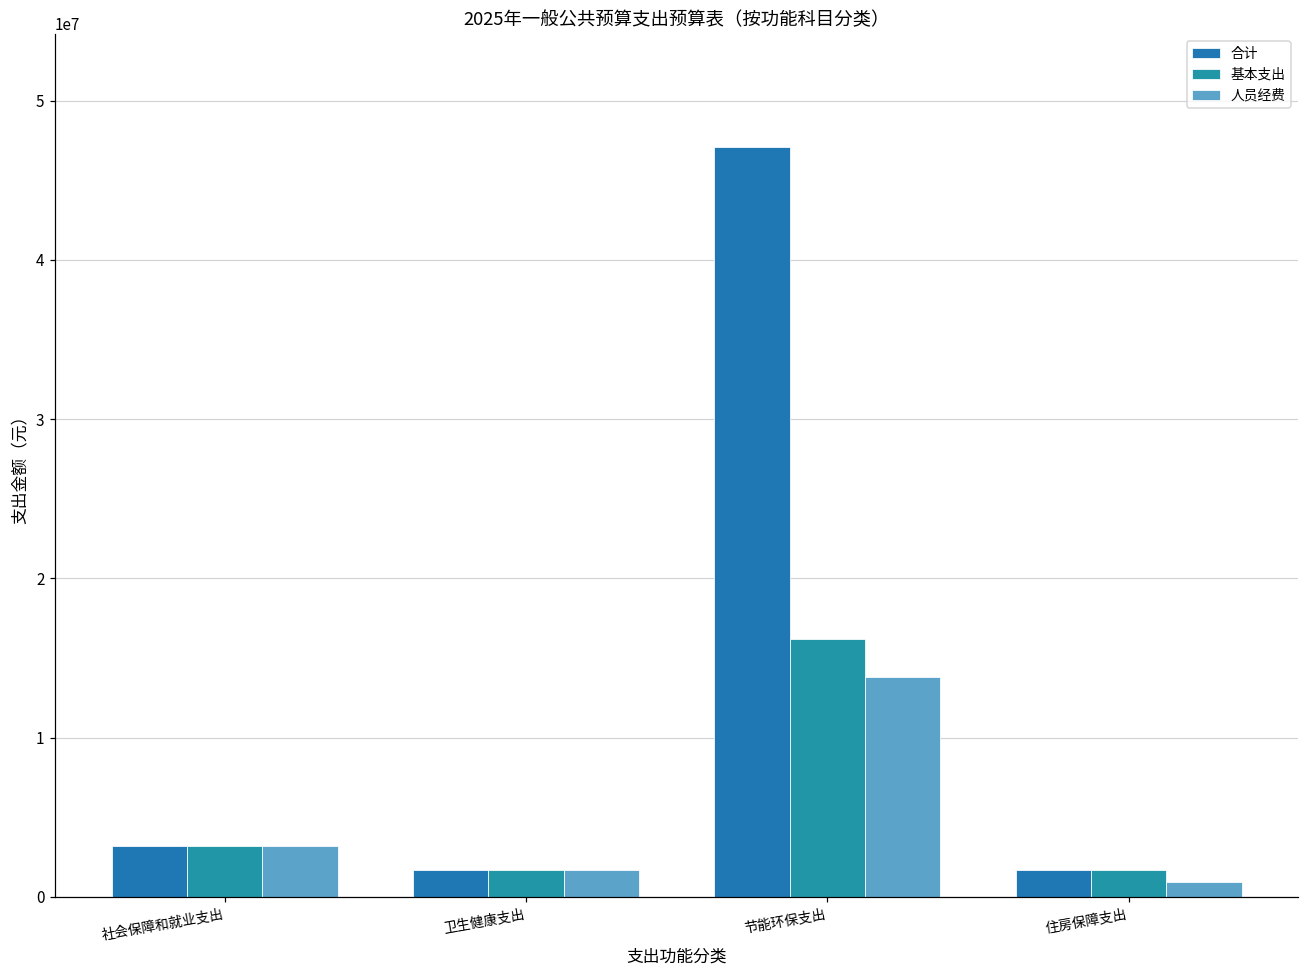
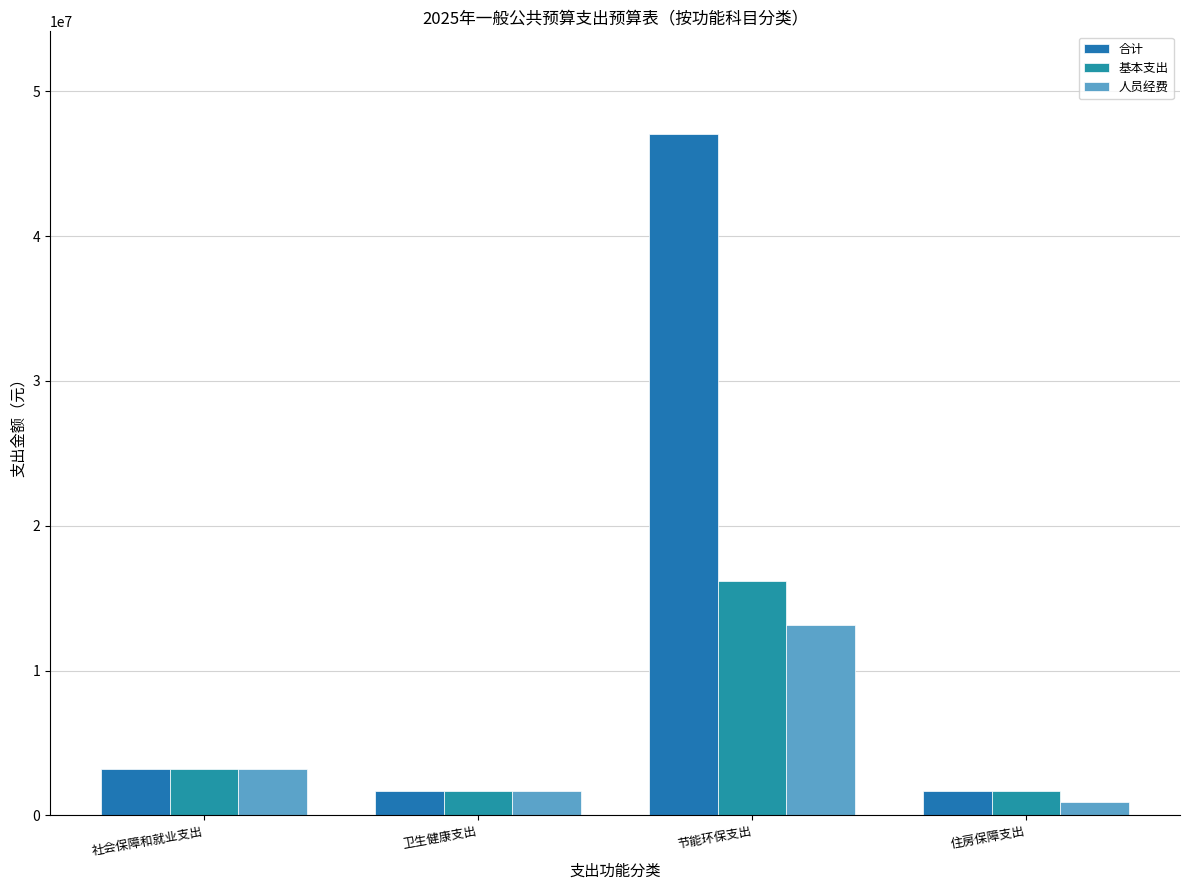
  {
    "人员经费": {
      "社会保障和就业支出": 3200000,
      "卫生健康支出": 1700000,
-     "节能环保支出": 13800000,
+     "节能环保支出": 13100000,
      "住房保障支出": 900000
    }
  }
